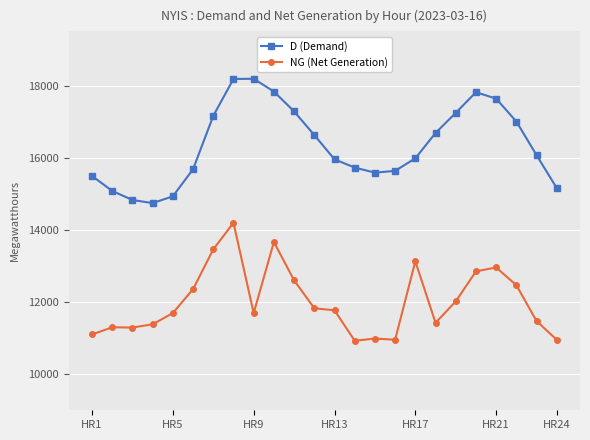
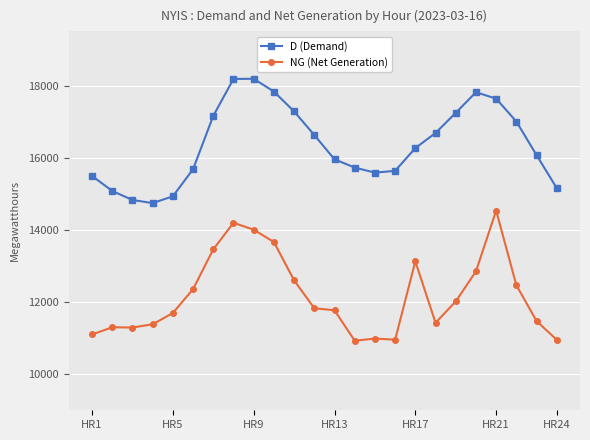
  {
    "D (Demand)": {
      "HR1": 15500,
      "HR5": 14900,
      "HR9": 18200,
      "HR13": 16000,
-     "HR17": 16000,
+     "HR17": 16300,
      "HR21": 17600,
      "HR24": 15200
    },
    "NG (Net Generation)": {
      "HR1": 11100,
      "HR5": 11700,
-     "HR9": 11700,
+     "HR9": 14000,
      "HR13": 11800,
      "HR17": 13100,
-     "HR21": 13000,
+     "HR21": 14500,
      "HR24": 11000
    }
  }
